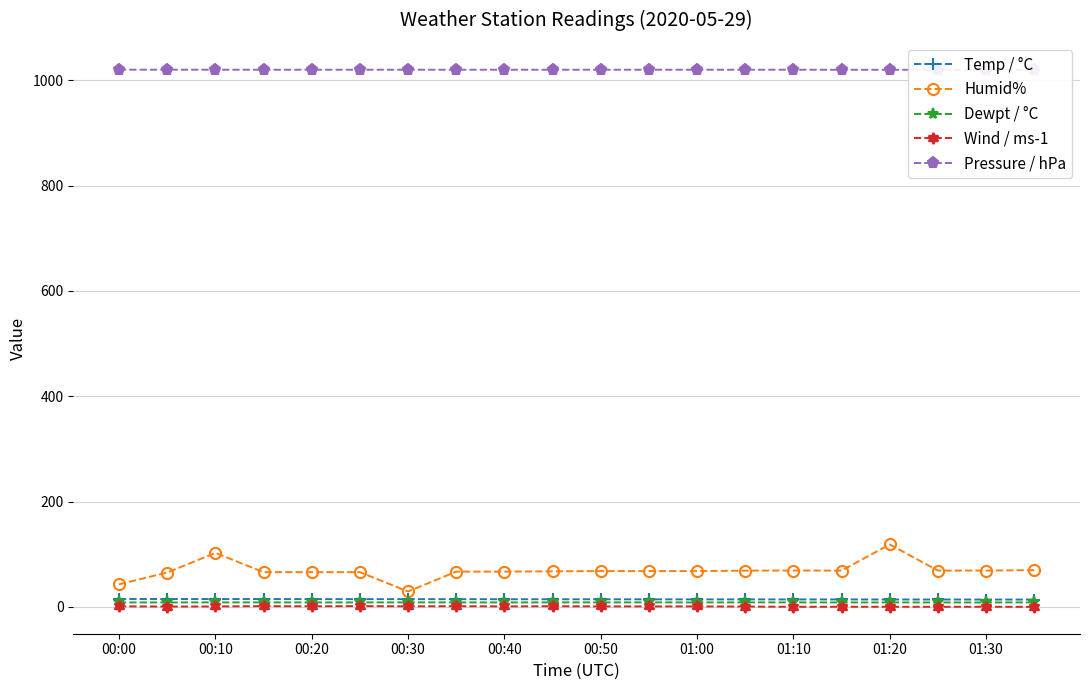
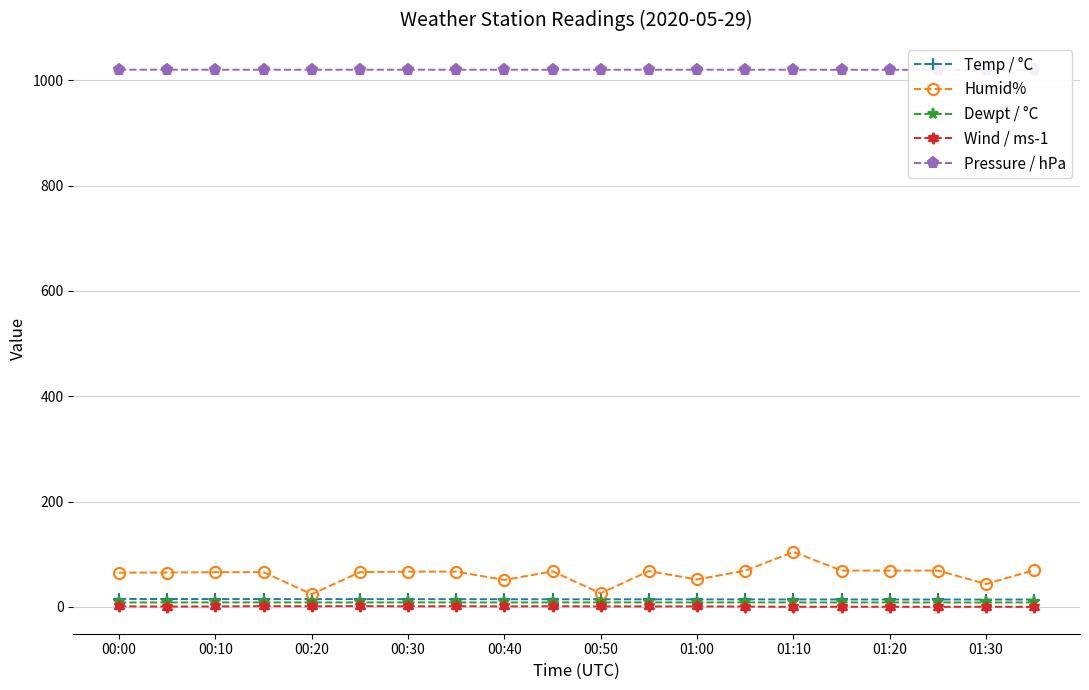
  {
    "Temp / °C": {
      "00:00": 20,
      "00:10": 10,
      "00:20": 10,
      "00:30": 10,
      "00:40": 10,
      "00:50": 10,
      "01:00": 10,
      "01:10": 10,
      "01:20": 10,
      "01:30": 10
    },
    "Humid%": {
-     "00:00": 40,
-     "00:10": 100,
-     "00:20": 70,
-     "00:30": 30,
-     "00:40": 70,
-     "00:50": 70,
-     "01:00": 70,
-     "01:10": 70,
-     "01:20": 120,
-     "01:30": 70
+     "00:00": 70,
+     "00:10": 70,
+     "00:20": 20,
+     "00:30": 70,
+     "00:40": 50,
+     "00:50": 30,
+     "01:00": 50,
+     "01:10": 100,
+     "01:20": 70,
+     "01:30": 40
    },
    "Dewpt / °C": {
      "00:00": 10,
      "00:10": 10,
      "00:20": 10,
      "00:30": 10,
      "00:40": 10,
      "00:50": 10,
      "01:00": 10,
      "01:10": 10,
      "01:20": 10,
      "01:30": 10
    },
    "Wind / ms-1": {
      "00:00": 0,
      "00:10": 0,
      "00:20": 0,
      "00:30": 0,
      "00:40": 0,
      "00:50": 0,
      "01:00": 0,
      "01:10": 0,
      "01:20": 0,
      "01:30": 0
    },
    "Pressure / hPa": {
      "00:00": 1020,
      "00:10": 1020,
      "00:20": 1020,
      "00:30": 1020,
      "00:40": 1020,
      "00:50": 1020,
      "01:00": 1020,
      "01:10": 1020,
      "01:20": 1020
    }
  }
